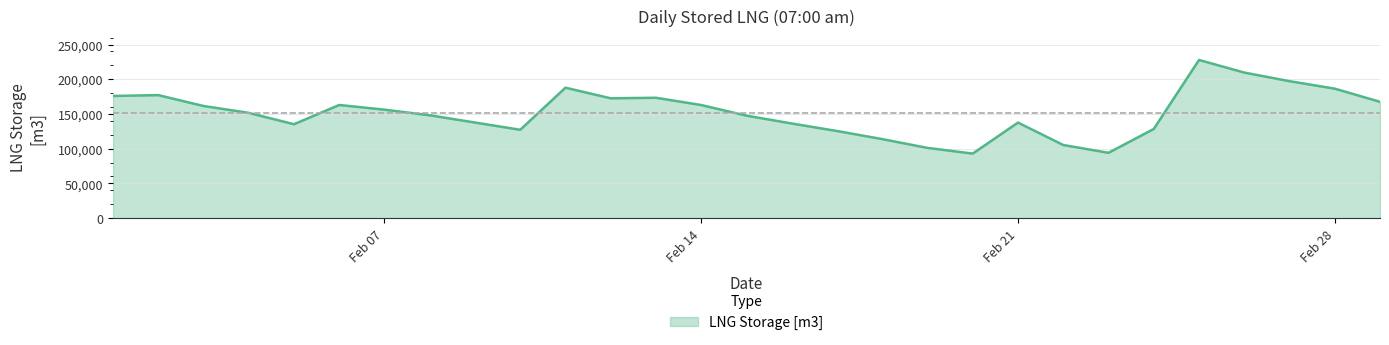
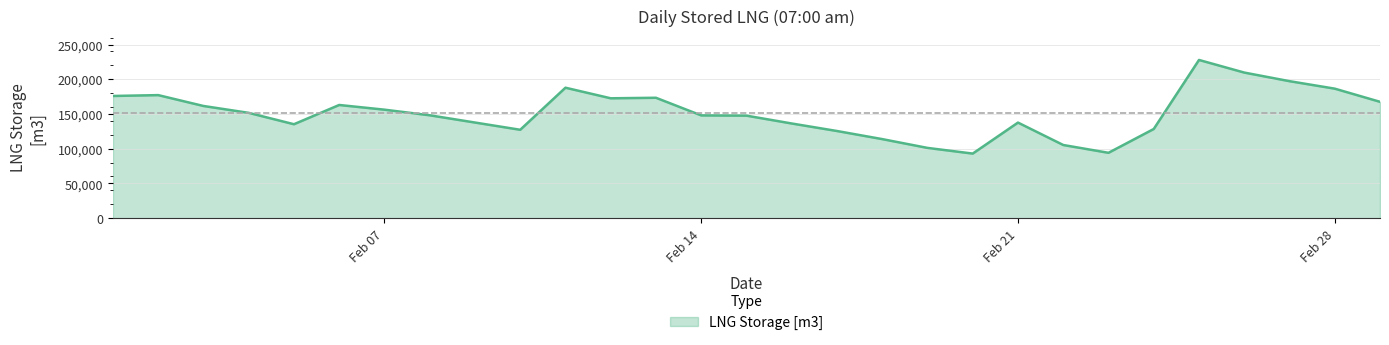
  {
    "Feb 07": "160,000",
-   "Feb 14": "160,000",
+   "Feb 14": "150,000",
    "Feb 21": "140,000",
    "Feb 28": "190,000"
  }
